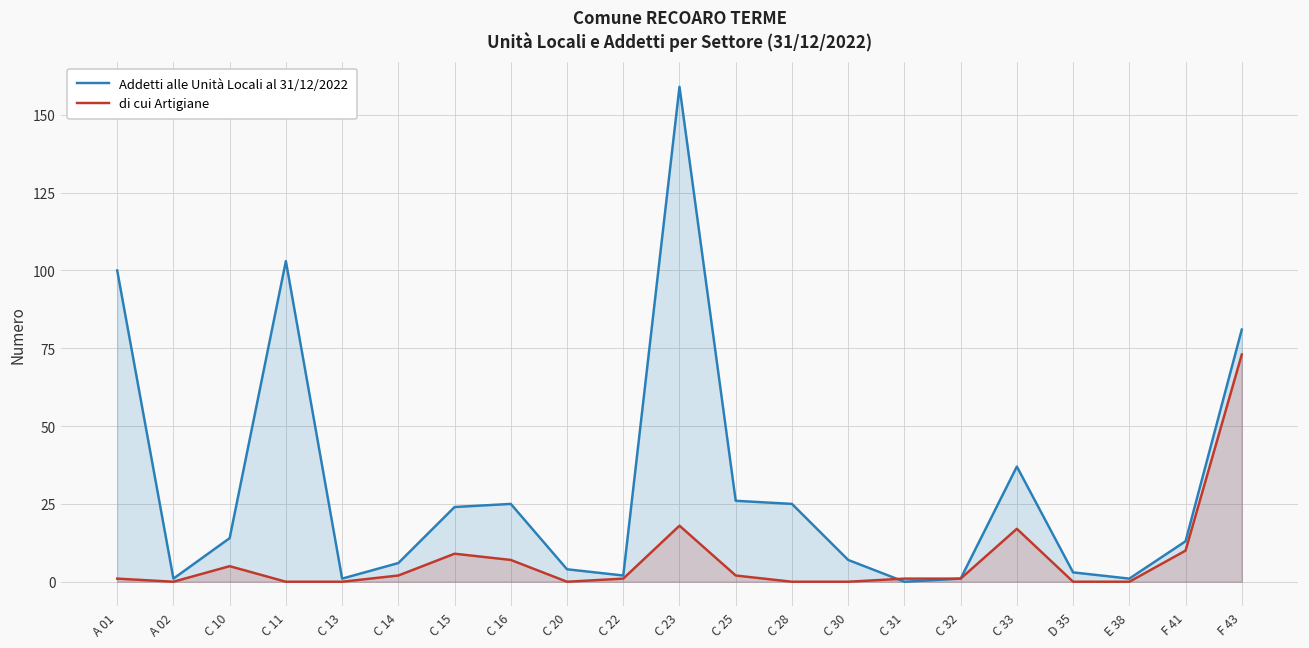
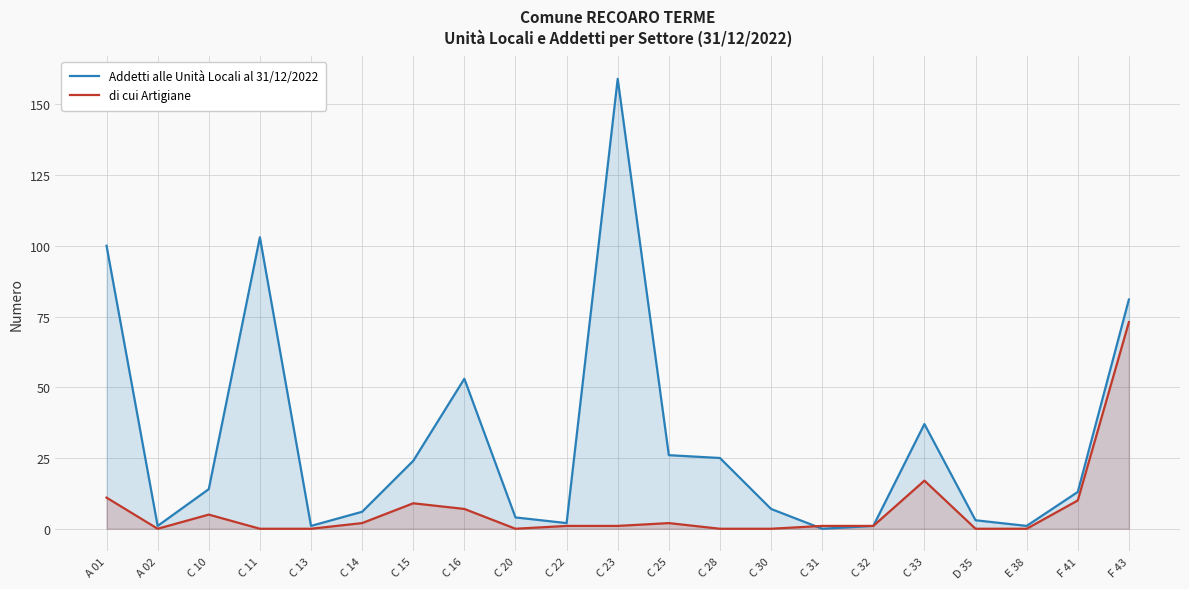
  {
    "Addetti alle Unità Locali al 31/12/2022": {
      "A 01": 100,
      "A 02": 1,
      "C 10": 14,
      "C 11": 103,
      "C 13": 1,
      "C 14": 6,
      "C 15": 24,
-     "C 16": 25,
+     "C 16": 53,
      "C 20": 4,
      "C 22": 2,
      "C 23": 159,
      "C 25": 26,
      "C 28": 25,
      "C 30": 7,
      "C 31": 0,
      "C 33": 37,
      "D 35": 3,
      "E 38": 1,
      "F 41": 13,
      "F 43": 81
    },
    "di cui Artigiane": {
-     "A 01": 1,
+     "A 01": 11,
      "A 02": 0,
      "C 10": 5,
      "C 11": 0,
      "C 13": 0,
      "C 14": 2,
      "C 15": 9,
      "C 16": 7,
      "C 20": 0,
      "C 22": 1,
-     "C 23": 18,
+     "C 23": 1,
      "C 25": 2,
      "C 28": 0,
      "C 30": 0,
      "C 31": 1,
      "C 33": 17,
      "D 35": 0,
      "E 38": 0,
      "F 41": 10,
      "F 43": 73
    }
  }
